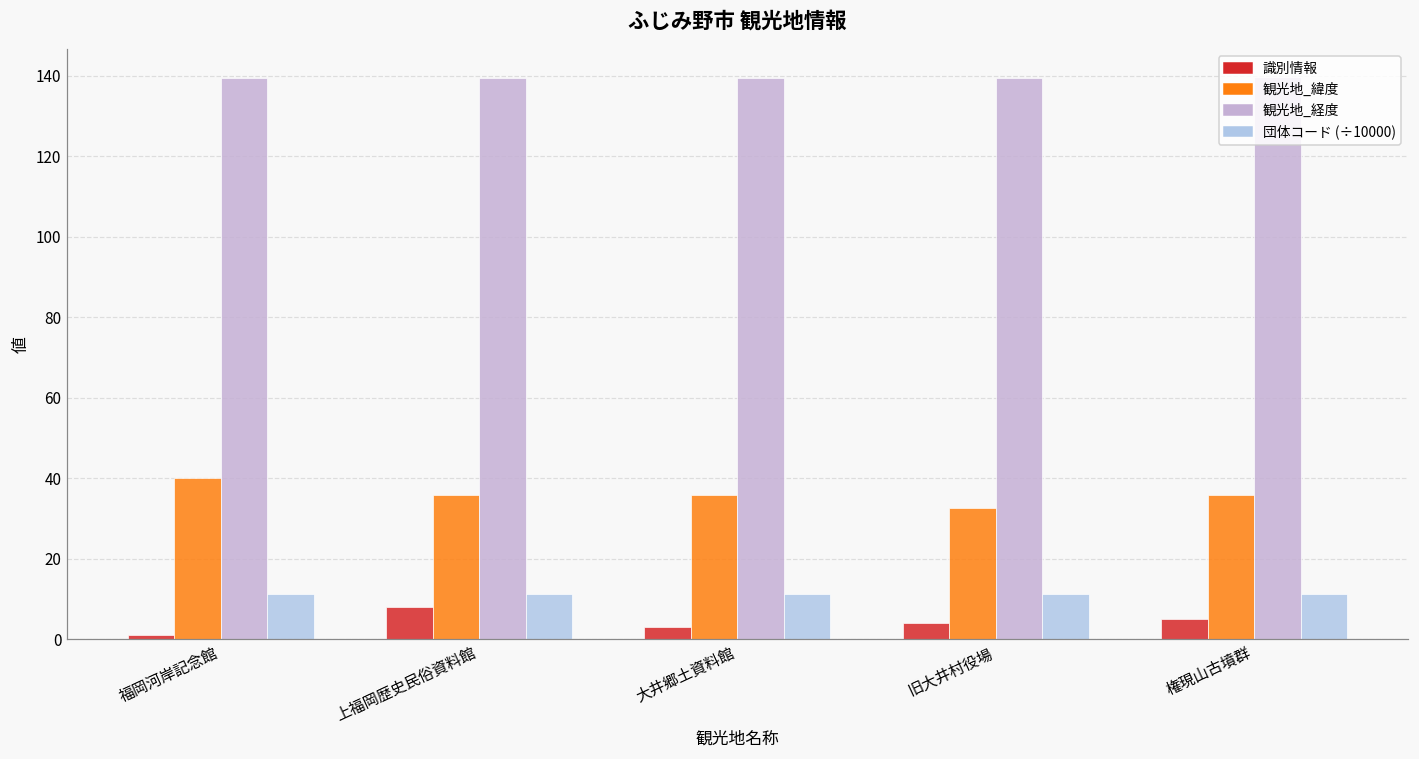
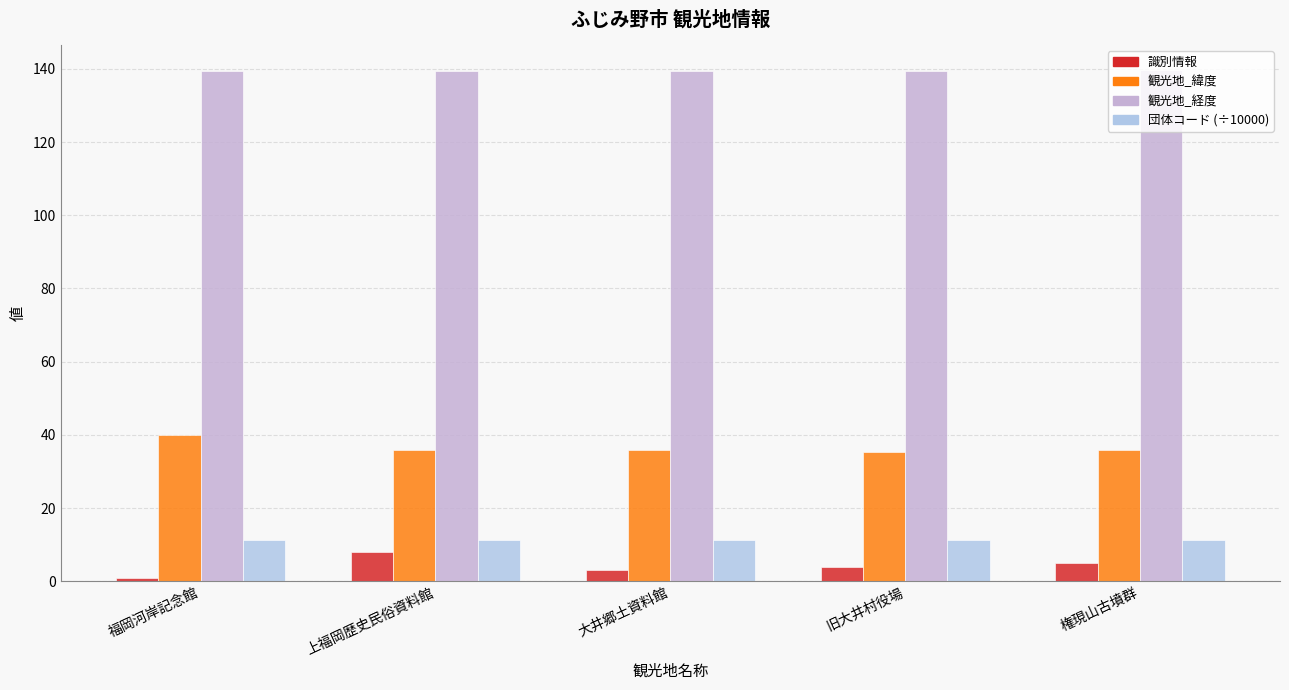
  {
    "識別情報": {
      "福岡河岸記念館": 1,
      "上福岡歴史民俗資料館": 8,
      "大井郷土資料館": 3,
      "旧大井村役場": 4,
      "権現山古墳群": 5
    },
    "観光地_緯度": {
      "福岡河岸記念館": 40,
      "上福岡歴史民俗資料館": 36,
      "大井郷土資料館": 36,
-     "旧大井村役場": 33,
+     "旧大井村役場": 35,
      "権現山古墳群": 36
    }
  }
